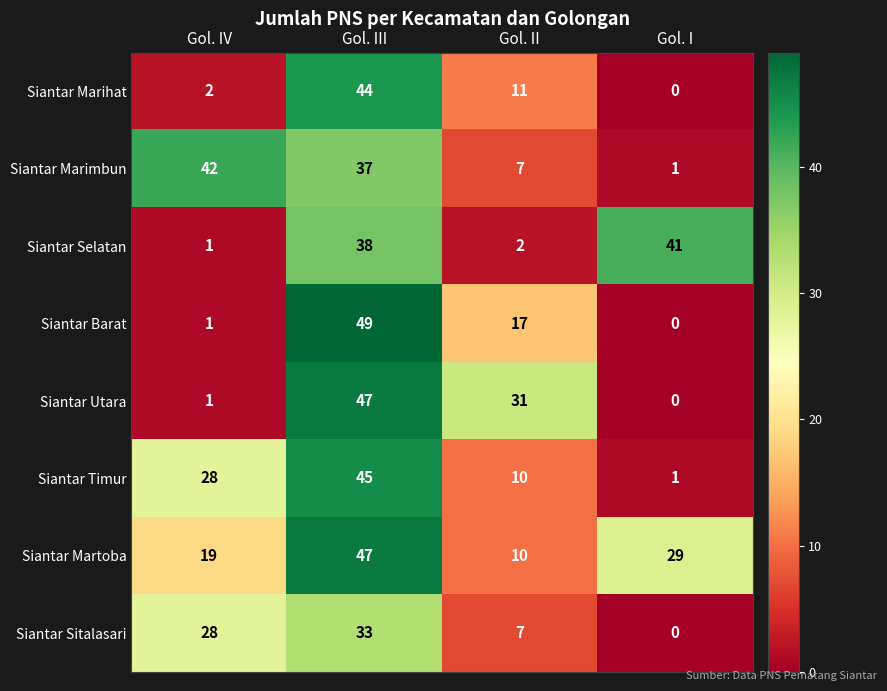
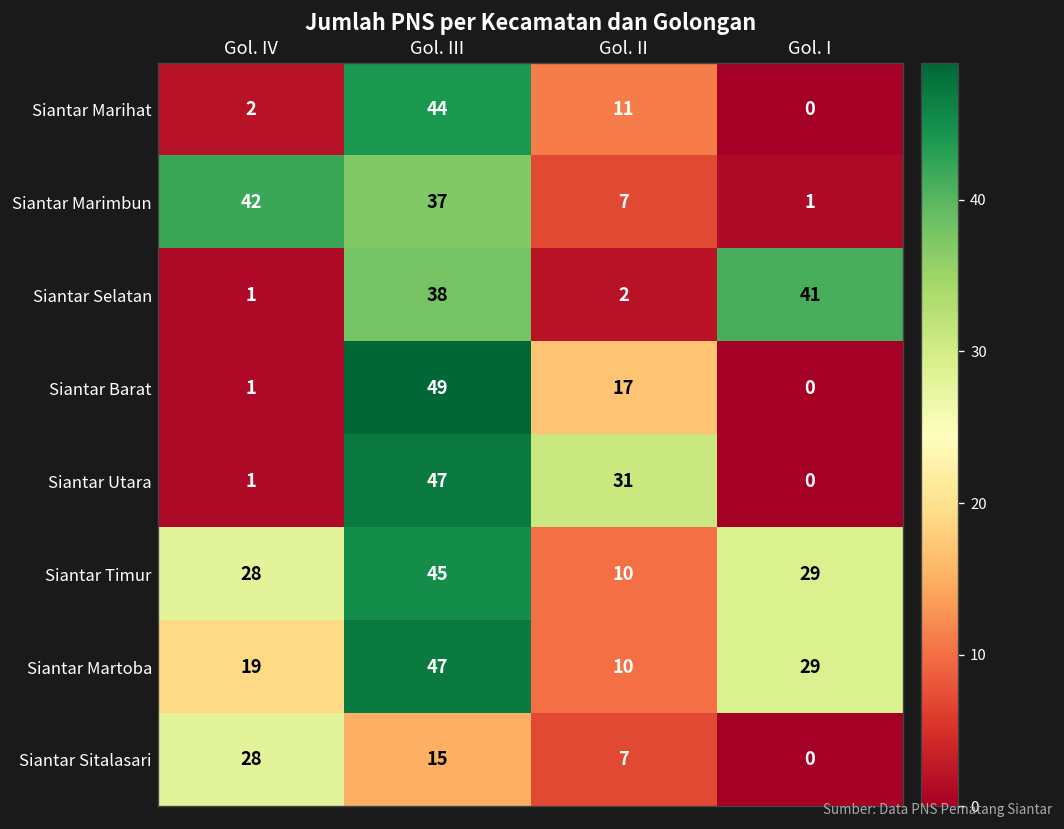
  {
    "Siantar Marihat": {
      "Gol. IV": 2,
      "Gol. III": 44,
      "Gol. II": 11,
      "Gol. I": 0
    },
    "Siantar Marimbun": {
      "Gol. IV": 42,
      "Gol. III": 37,
      "Gol. II": 7,
      "Gol. I": 1
    },
    "Siantar Selatan": {
      "Gol. IV": 1,
      "Gol. III": 38,
      "Gol. II": 2,
      "Gol. I": 41
    },
    "Siantar Barat": {
      "Gol. IV": 1,
      "Gol. III": 49,
      "Gol. II": 17,
      "Gol. I": 0
    },
    "Siantar Utara": {
      "Gol. IV": 1,
      "Gol. III": 47,
      "Gol. II": 31,
      "Gol. I": 0
    },
    "Siantar Timur": {
      "Gol. IV": 28,
      "Gol. III": 45,
      "Gol. II": 10,
-     "Gol. I": 1
+     "Gol. I": 29
    },
    "Siantar Martoba": {
      "Gol. IV": 19,
      "Gol. III": 47,
      "Gol. II": 10,
      "Gol. I": 29
    },
    "Siantar Sitalasari": {
      "Gol. IV": 28,
-     "Gol. III": 33,
+     "Gol. III": 15,
      "Gol. II": 7,
      "Gol. I": 0
    }
  }
